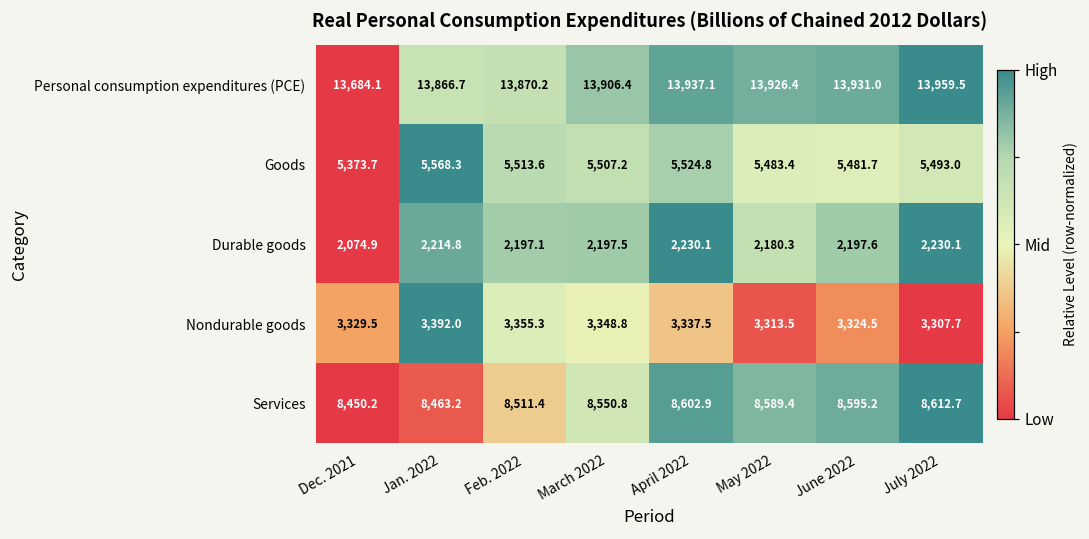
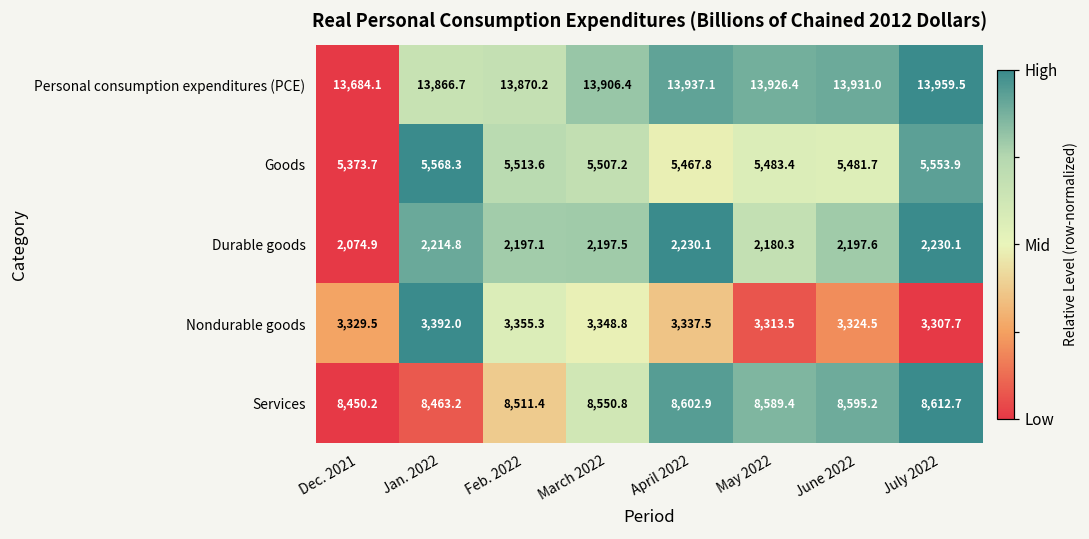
  {
    "Personal consumption expenditures (PCE)": {
      "Dec. 2021": "13,684.1",
      "Jan. 2022": "13,866.7",
      "Feb. 2022": "13,870.2",
      "March 2022": "13,906.4",
      "April 2022": "13,937.1",
      "May 2022": "13,926.4",
      "June 2022": "13,931.0",
      "July 2022": "13,959.5"
    },
    "Goods": {
      "Dec. 2021": "5,373.7",
      "Jan. 2022": "5,568.3",
      "Feb. 2022": "5,513.6",
      "March 2022": "5,507.2",
-     "April 2022": "5,524.8",
+     "April 2022": "5,467.8",
      "May 2022": "5,483.4",
      "June 2022": "5,481.7",
-     "July 2022": "5,493.0"
+     "July 2022": "5,553.9"
    },
    "Durable goods": {
      "Dec. 2021": "2,074.9",
      "Jan. 2022": "2,214.8",
      "Feb. 2022": "2,197.1",
      "March 2022": "2,197.5",
      "April 2022": "2,230.1",
      "May 2022": "2,180.3",
      "June 2022": "2,197.6",
      "July 2022": "2,230.1"
    },
    "Nondurable goods": {
      "Dec. 2021": "3,329.5",
      "Jan. 2022": "3,392.0",
      "Feb. 2022": "3,355.3",
      "March 2022": "3,348.8",
      "April 2022": "3,337.5",
      "May 2022": "3,313.5",
      "June 2022": "3,324.5",
      "July 2022": "3,307.7"
    },
    "Services": {
      "Dec. 2021": "8,450.2",
      "Jan. 2022": "8,463.2",
      "Feb. 2022": "8,511.4",
      "March 2022": "8,550.8",
      "April 2022": "8,602.9",
      "May 2022": "8,589.4",
      "June 2022": "8,595.2",
      "July 2022": "8,612.7"
    }
  }
